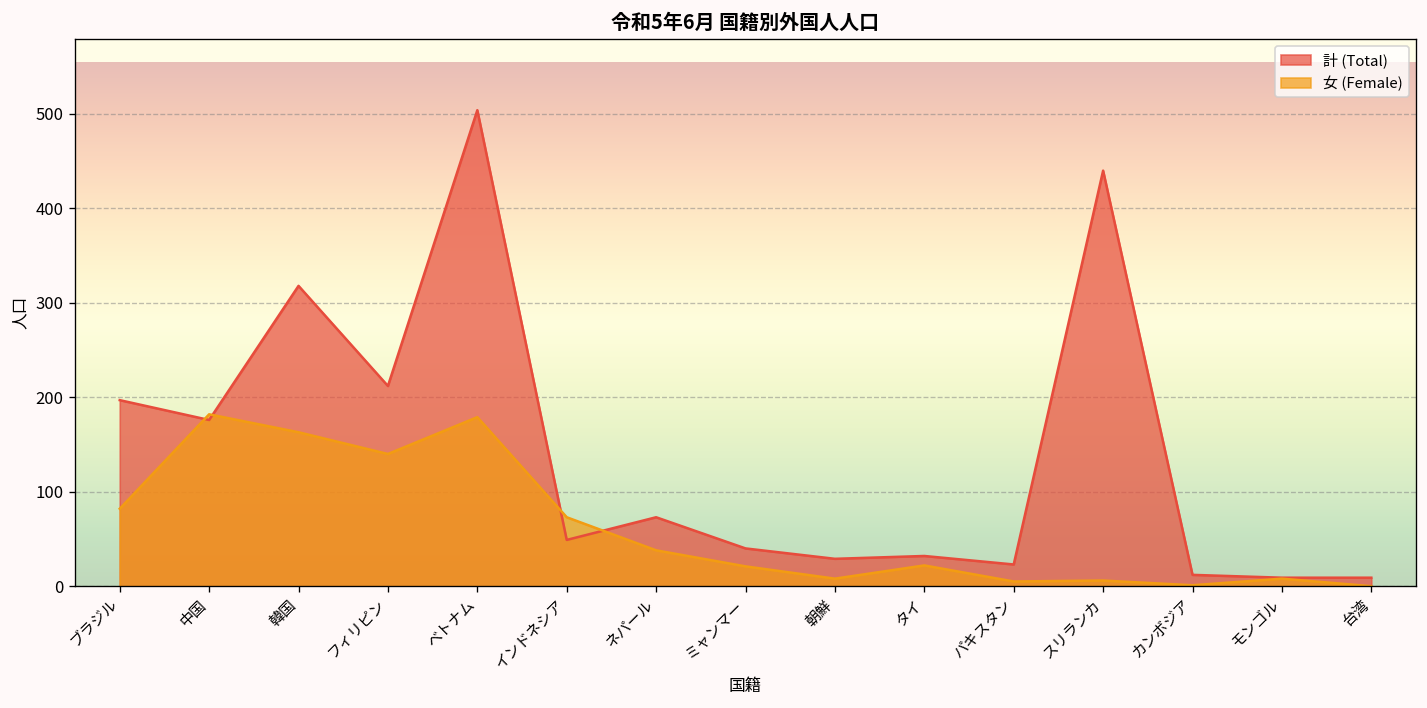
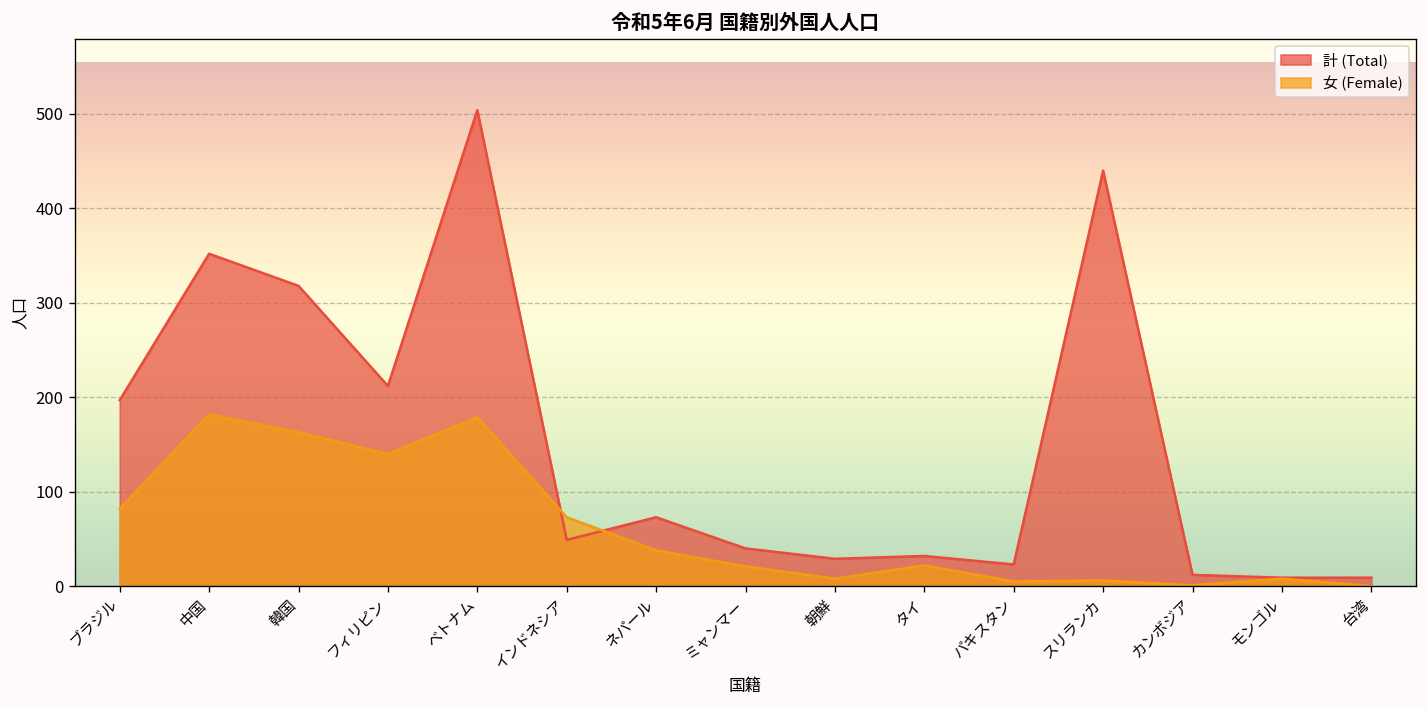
  {
    "計 (Total)": {
      "ブラジル": 200,
-     "中国": 180,
+     "中国": 350,
      "韓国": 320,
      "フィリピン": 210,
      "ベトナム": 500,
      "インドネシア": 50,
      "ネパール": 70,
      "ミャンマー": 40,
      "朝鮮": 30,
      "タイ": 30,
      "パキスタン": 20,
      "スリランカ": 440,
      "カンボジア": 10,
      "台湾": 10
    },
    "女 (Female)": {
      "ブラジル": 80,
      "中国": 180,
      "韓国": 160,
      "フィリピン": 140,
      "ベトナム": 180,
      "インドネシア": 70,
      "ネパール": 40,
      "ミャンマー": 20,
      "朝鮮": 10,
      "タイ": 20,
      "パキスタン": 10,
      "スリランカ": 10,
      "カンボジア": 0,
      "台湾": 0
    }
  }
